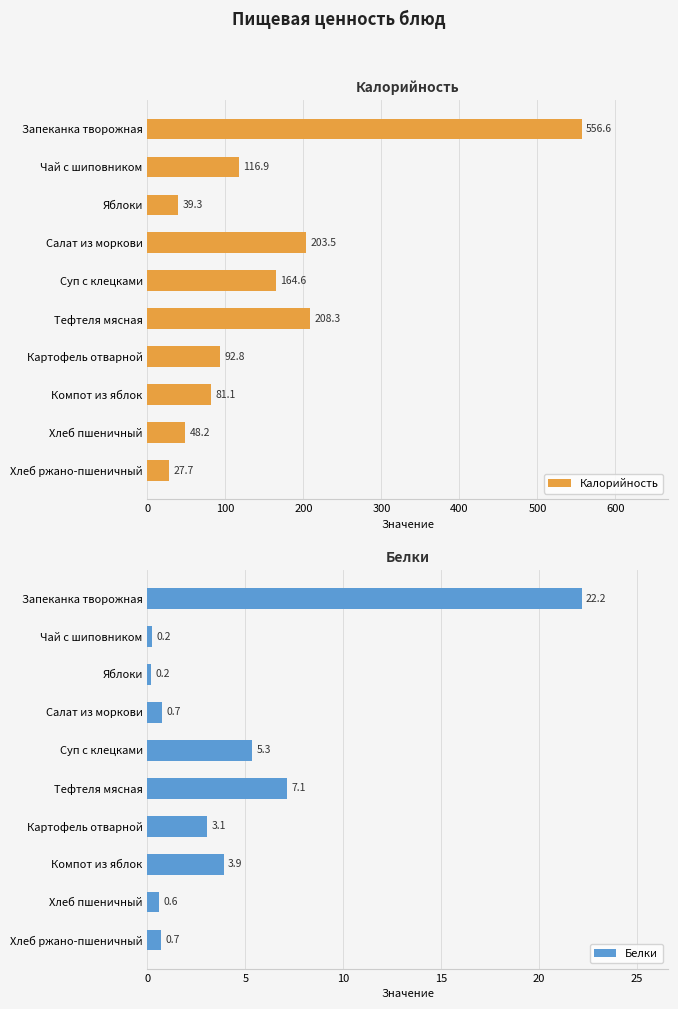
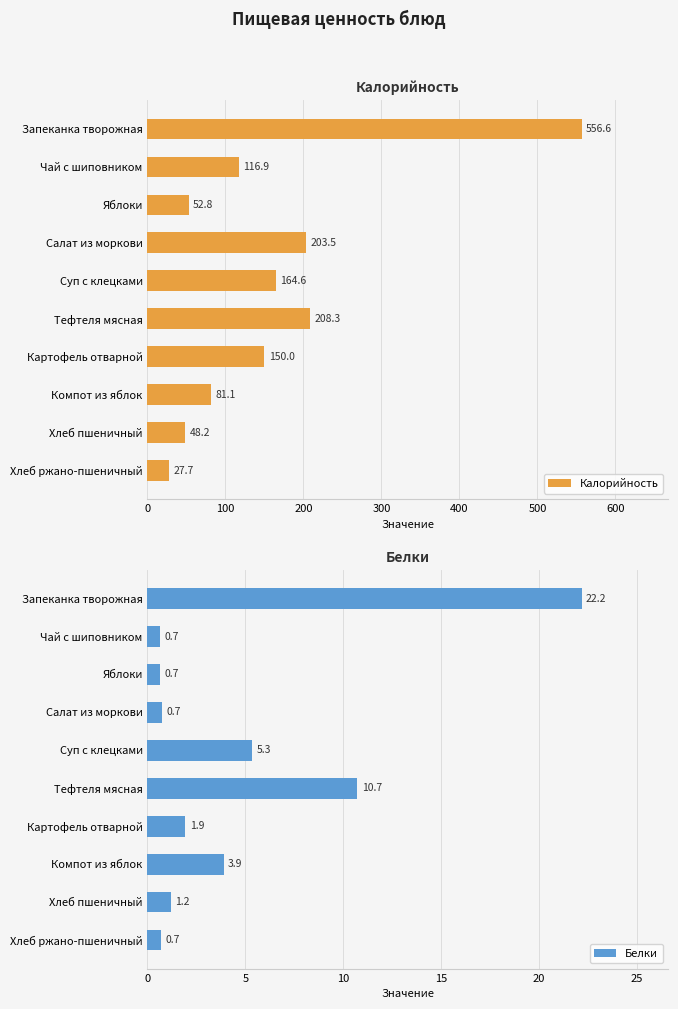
  {
    "Калорийность": {
      "Запеканка творожная": 556.6,
      "Чай с шиповником": 116.9,
-     "Яблоки": 39.3,
+     "Яблоки": 52.8,
      "Салат из моркови": 203.5,
      "Суп с клецками": 164.6,
      "Тефтеля мясная": 208.3,
-     "Картофель отварной": 92.8,
+     "Картофель отварной": 150.0,
      "Компот из яблок": 81.1,
      "Хлеб пшеничный": 48.2,
      "Хлеб ржано-пшеничный": 27.7
    },
    "Белки": {
      "Запеканка творожная": 22.2,
-     "Чай с шиповником": 0.2,
-     "Яблоки": 0.2,
+     "Чай с шиповником": 0.7,
+     "Яблоки": 0.7,
      "Салат из моркови": 0.7,
      "Суп с клецками": 5.3,
-     "Тефтеля мясная": 7.1,
-     "Картофель отварной": 3.1,
+     "Тефтеля мясная": 10.7,
+     "Картофель отварной": 1.9,
      "Компот из яблок": 3.9,
-     "Хлеб пшеничный": 0.6,
+     "Хлеб пшеничный": 1.2,
      "Хлеб ржано-пшеничный": 0.7
    }
  }
